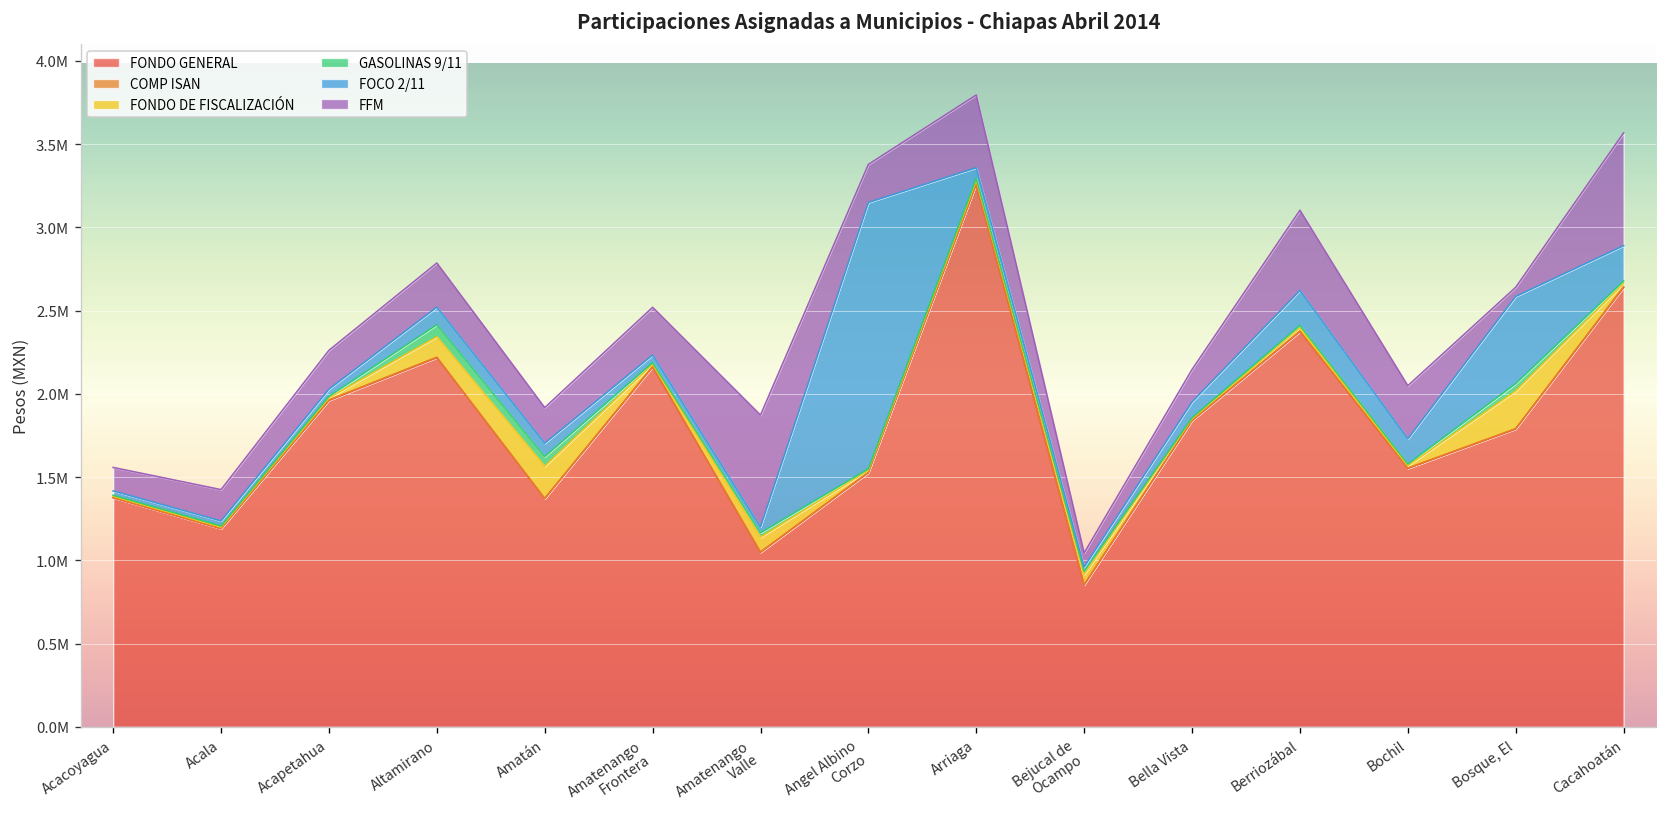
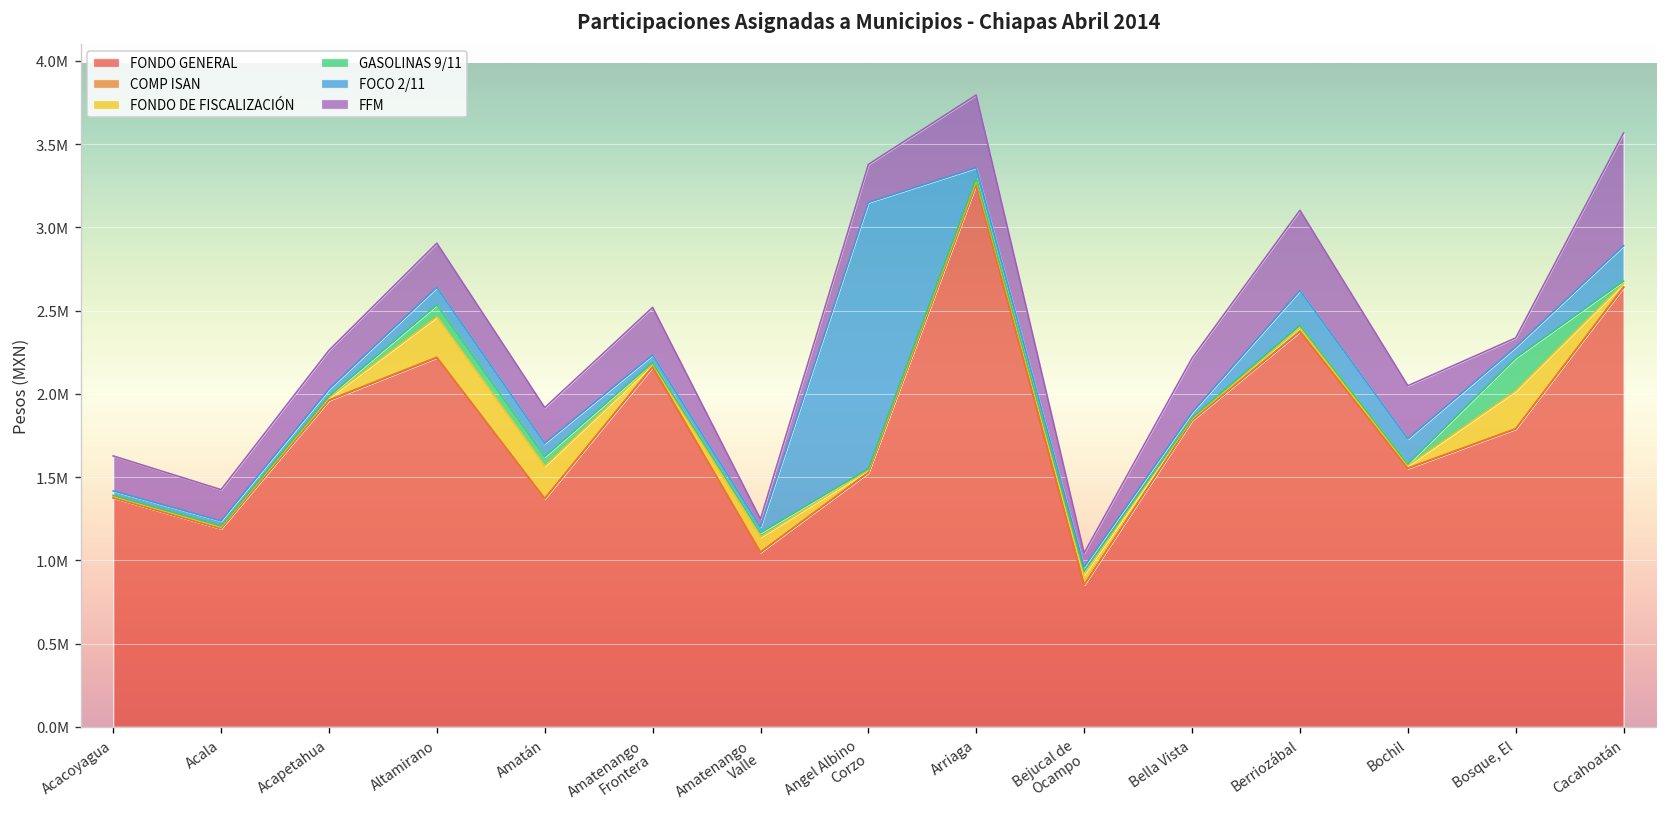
  {
    "FONDO DE FISCALIZACIÓN": {
-     "Altamirano": 120000,
+     "Altamirano": 240000,
      "Amatán": 190000,
      "Amatenango Valle": 90000,
      "Bejucal de Ocampo": 60000,
      "Bosque, El": 230000
    },
    "GASOLINAS 9/11": {
      "Altamirano": 70000,
      "Amatán": 60000,
      "Amatenango Valle": 30000,
      "Bejucal de Ocampo": 20000,
-     "Bosque, El": 40000
+     "Bosque, El": 200000
    },
    "FOCO 2/11": {
      "Acacoyagua": 30000,
      "Acala": 30000,
      "Acapetahua": 40000,
      "Altamirano": 110000,
      "Amatán": 80000,
      "Amatenango Frontera": 50000,
      "Amatenango Valle": 40000,
      "Angel Albino Corzo": 1600000,
      "Arriaga": 60000,
      "Bejucal de Ocampo": 30000,
-     "Bella Vista": 90000,
+     "Bella Vista": 30000,
      "Berriozábal": 210000,
      "Bochil": 150000,
-     "Bosque, El": 520000,
+     "Bosque, El": 60000,
      "Cacahoatán": 210000
    },
    "FFM": {
-     "Acacoyagua": 140000,
+     "Acacoyagua": 210000,
      "Acala": 190000,
      "Acapetahua": 230000,
      "Altamirano": 270000,
      "Amatán": 210000,
      "Amatenango Frontera": 290000,
-     "Amatenango Valle": 670000,
+     "Amatenango Valle": 50000,
      "Angel Albino Corzo": 230000,
      "Arriaga": 440000,
      "Bejucal de Ocampo": 80000,
-     "Bella Vista": 190000,
+     "Bella Vista": 330000,
      "Berriozábal": 480000,
      "Bochil": 320000,
      "Bosque, El": 60000,
      "Cacahoatán": 680000
    }
  }
